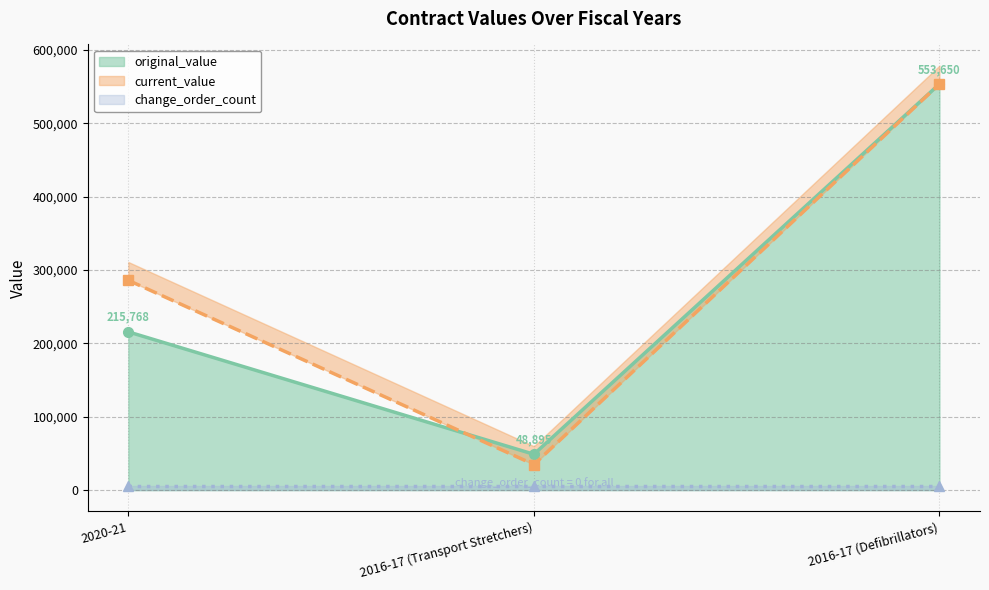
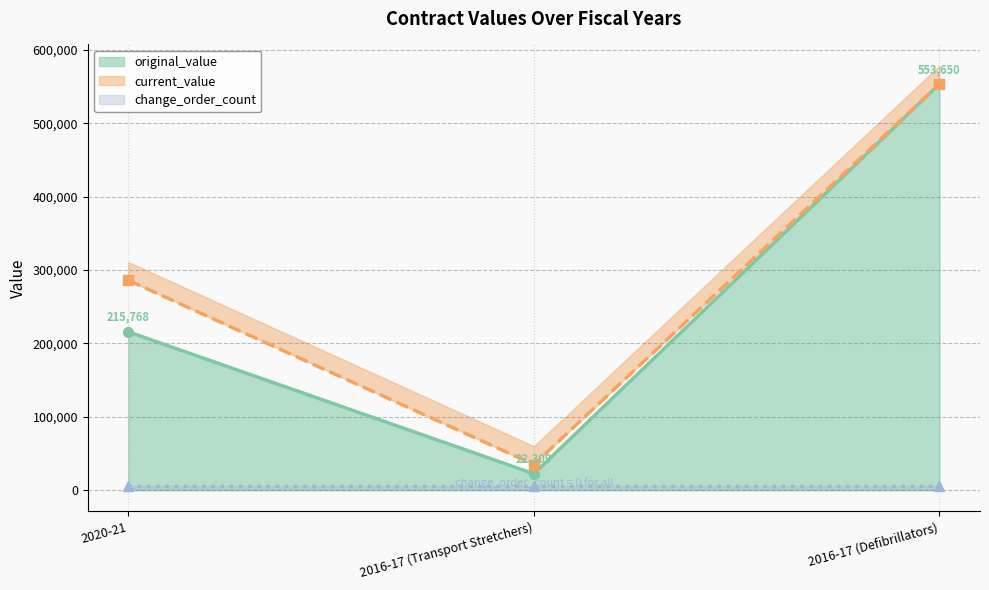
  {
    "original_value": {
      "2020-21": "215,768",
-     "2016-17 (Transport Stretchers)": "48,895"
+     "2016-17 (Transport Stretchers)": "22,309"
    },
    "change_order_count": {
      "2020-21": "10,000",
      "2016-17 (Transport Stretchers)": "10,000",
      "2016-17 (Defibrillators)": "10,000"
    }
  }
